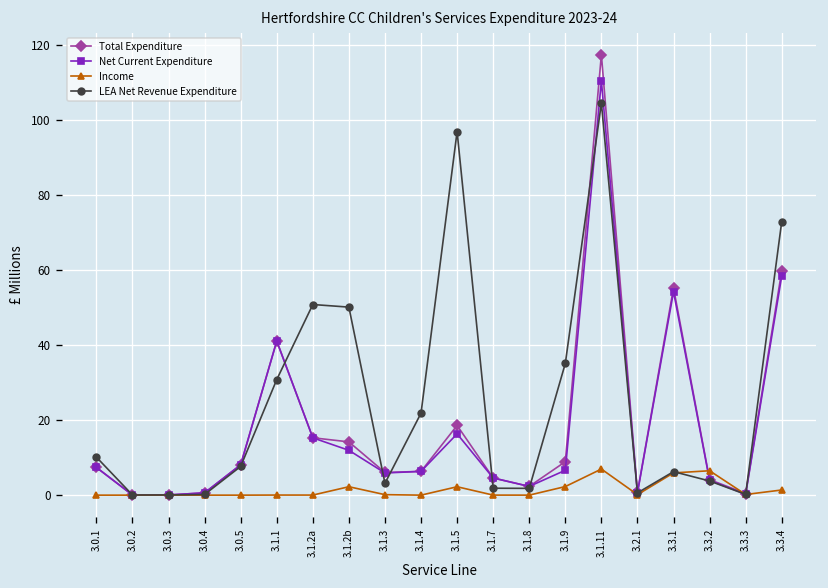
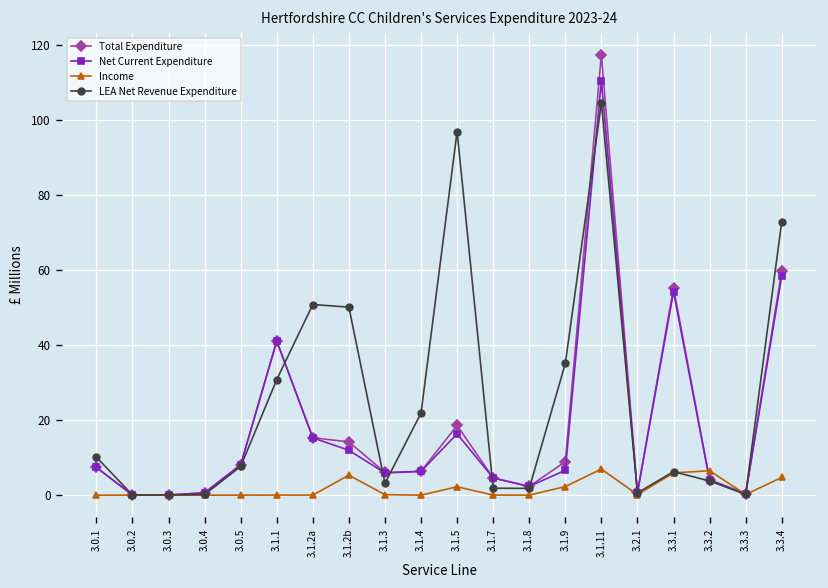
  {
    "Income": {
      "3.0.1": 0,
      "3.0.5": 0,
      "3.1.1": 0,
      "3.1.2a": 0,
-     "3.1.2b": 2,
+     "3.1.2b": 5,
      "3.1.3": 0,
      "3.1.4": 0,
      "3.1.5": 2,
      "3.1.7": 0,
      "3.1.8": 0,
      "3.1.9": 2,
      "3.1.11": 7,
      "3.3.2": 6,
-     "3.3.4": 1
+     "3.3.4": 5
    },
    "LEA Net Revenue Expenditure": {
      "3.0.1": 10,
      "3.1.1": 31,
      "3.1.2a": 51,
      "3.1.2b": 50,
      "3.1.3": 3,
      "3.1.4": 22,
      "3.1.5": 97,
      "3.1.7": 2,
      "3.1.9": 35,
      "3.1.11": 104,
      "3.3.4": 73
    }
  }
